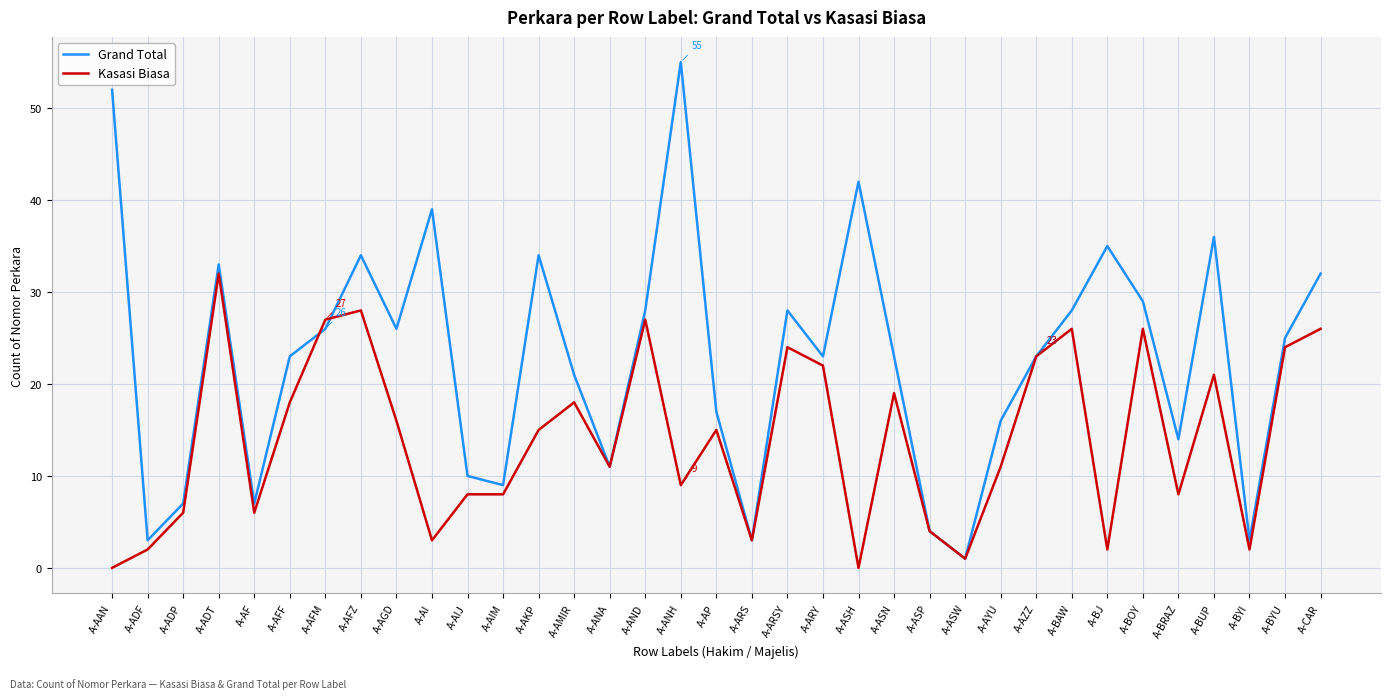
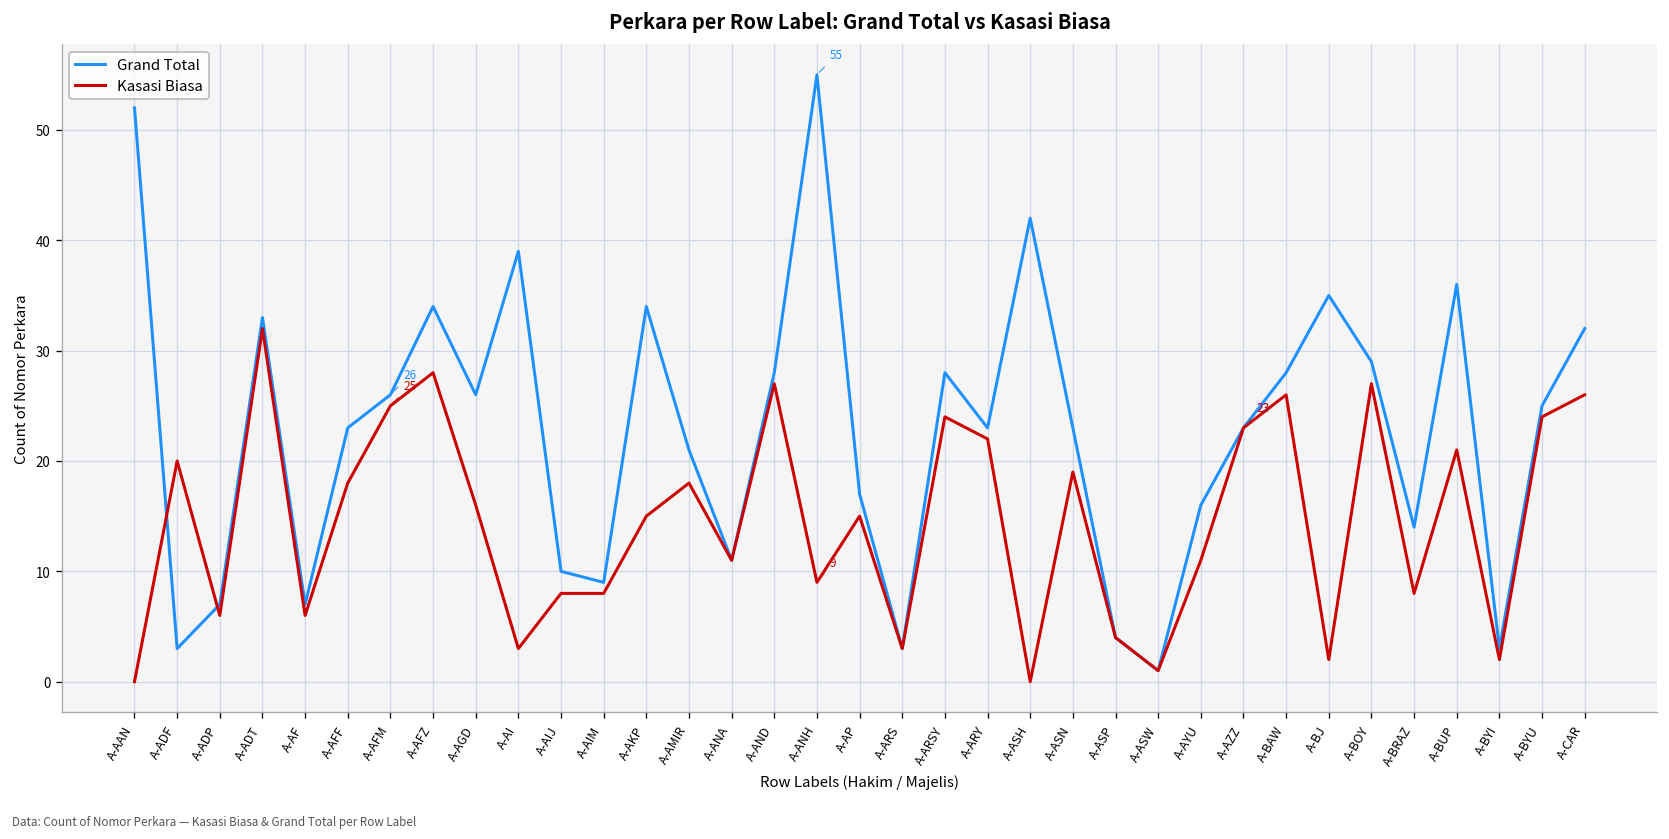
  {
    "Grand Total": {
      "A-ANH": 55
    },
    "Kasasi Biasa": {
-     "A-ADF": 2,
-     "A-AFM": 27,
+     "A-ADF": 20,
+     "A-AFM": 25,
      "A-ANH": 9,
-     "A-BOY": 26
+     "A-BOY": 27
    }
  }
